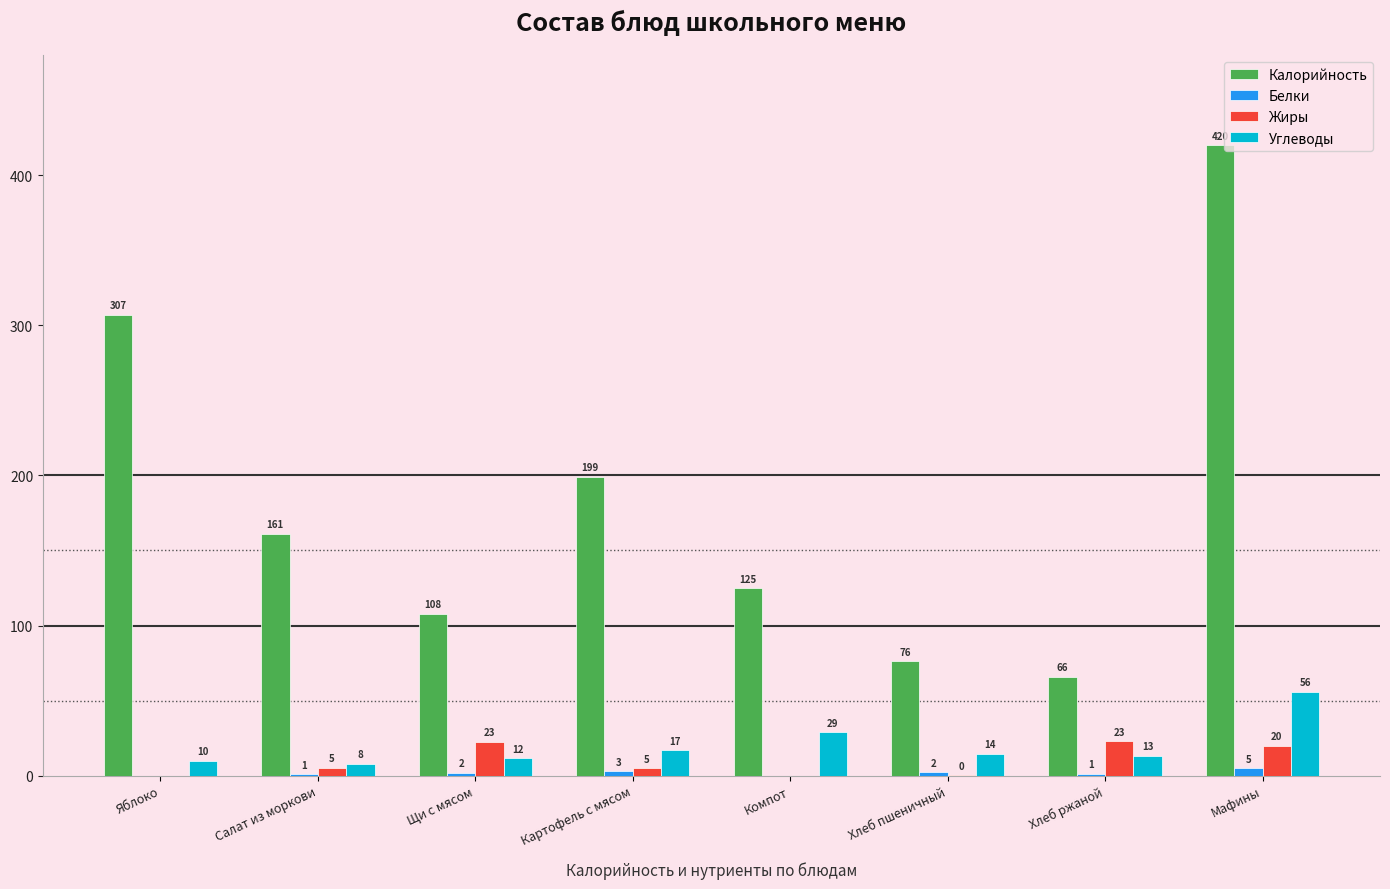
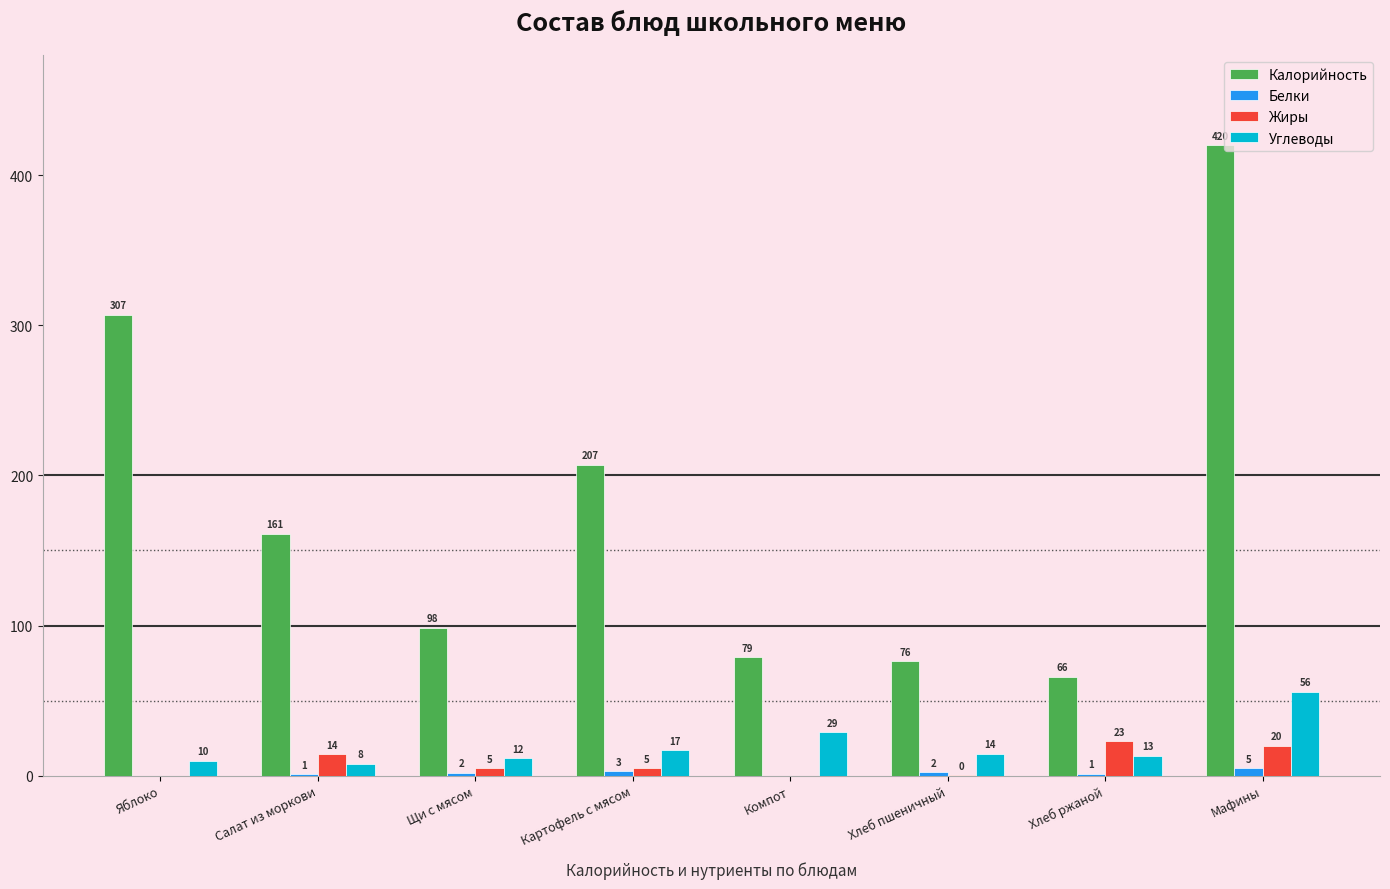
  {
    "Калорийность": {
      "Яблоко": 307,
      "Салат из моркови": 161,
-     "Щи с мясом": 108,
-     "Картофель с мясом": 199,
-     "Компот": 125,
+     "Щи с мясом": 98,
+     "Картофель с мясом": 207,
+     "Компот": 79,
      "Хлеб пшеничный": 76,
      "Хлеб ржаной": 66
    },
    "Жиры": {
-     "Салат из моркови": 5,
-     "Щи с мясом": 23,
+     "Салат из моркови": 14,
+     "Щи с мясом": 5,
      "Картофель с мясом": 5,
      "Хлеб пшеничный": 0,
      "Хлеб ржаной": 23,
      "Мафины": 20
    }
  }
